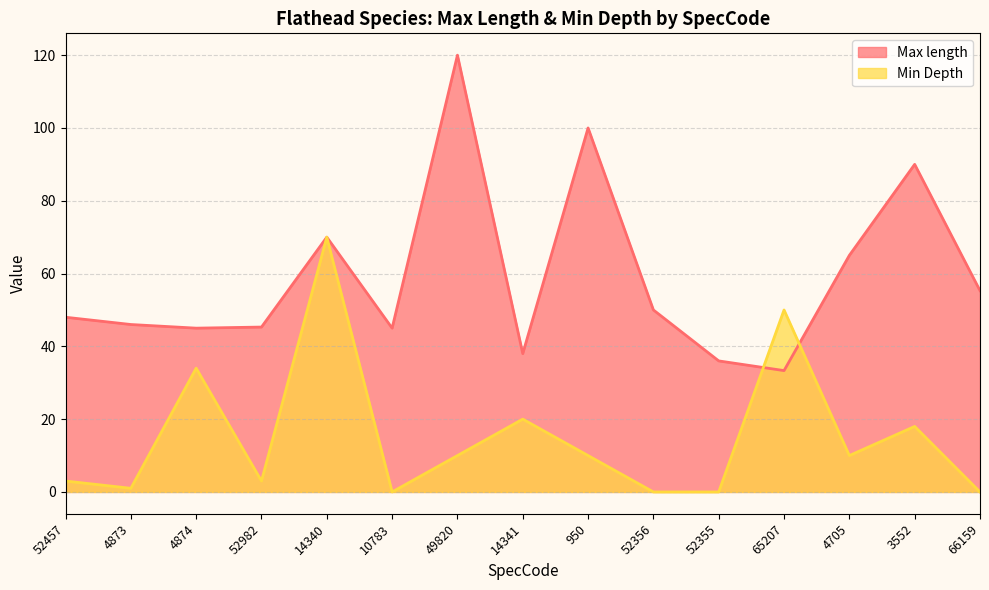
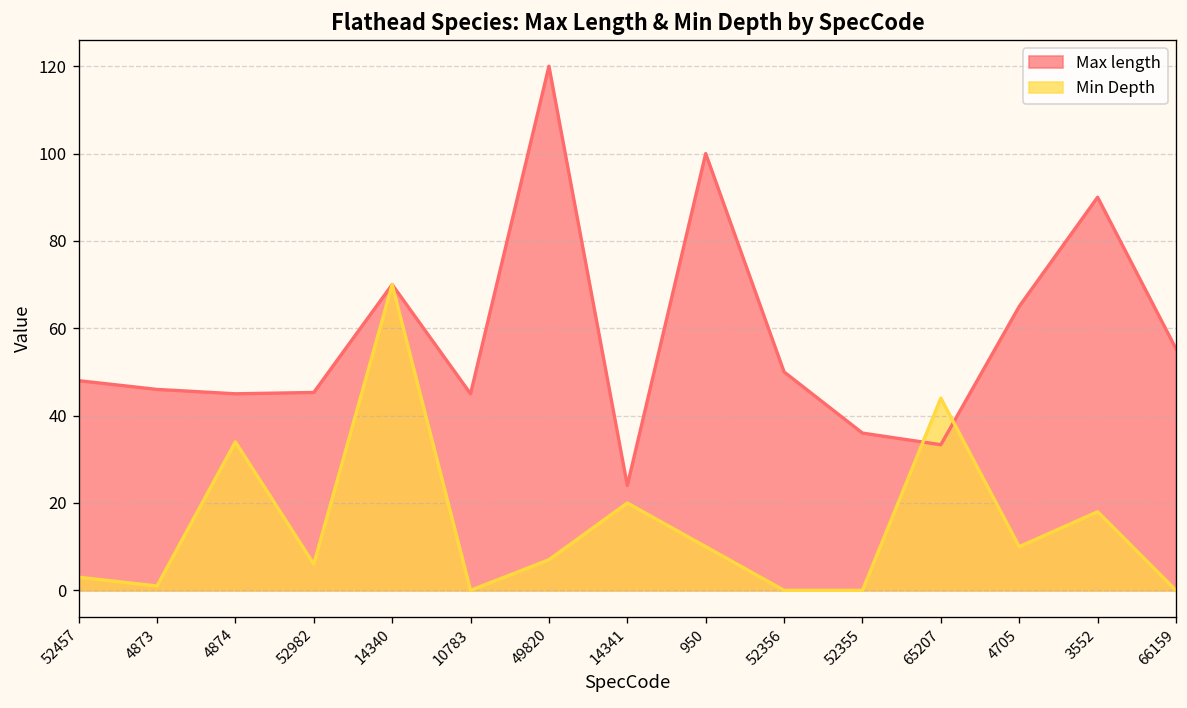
  {
    "Max length": {
      "52457": 48,
      "4873": 46,
      "4874": 45,
      "52982": 45,
      "10783": 45,
      "49820": 120,
-     "14341": 38,
+     "14341": 24,
      "950": 100,
      "52356": 50,
      "52355": 36,
      "65207": 33,
      "4705": 65,
      "3552": 90,
      "66159": 55
    },
    "Min Depth": {
      "52457": 3,
      "4873": 1,
      "4874": 34,
-     "52982": 3,
+     "52982": 6,
      "10783": 0,
-     "49820": 10,
+     "49820": 7,
      "14341": 20,
      "950": 10,
      "52356": 0,
      "52355": 0,
-     "65207": 50,
+     "65207": 44,
      "4705": 10,
      "3552": 18,
      "66159": 0
    }
  }
